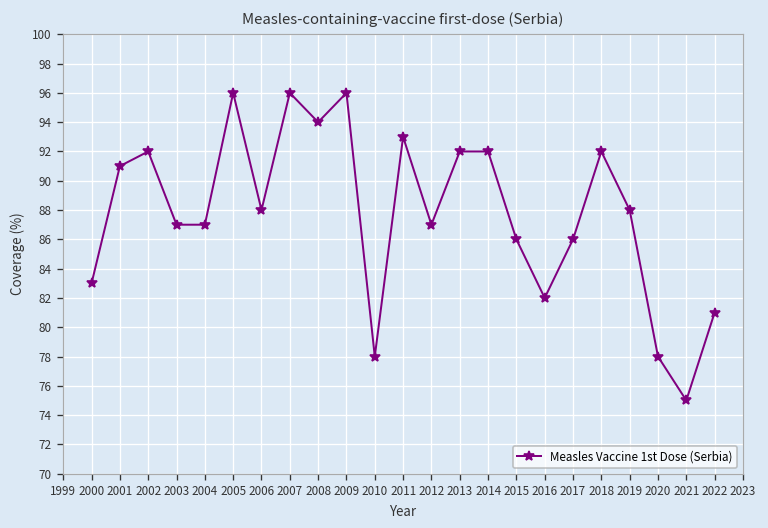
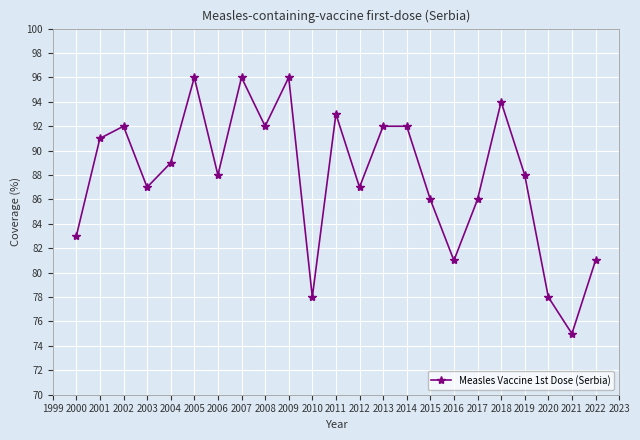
  {
    "2000": 83,
    "2001": 91,
    "2002": 92,
    "2003": 87,
-   "2004": 87,
+   "2004": 89,
    "2005": 96,
    "2006": 88,
    "2007": 96,
-   "2008": 94,
+   "2008": 92,
    "2009": 96,
    "2010": 78,
    "2011": 93,
    "2012": 87,
    "2013": 92,
    "2014": 92,
    "2015": 86,
-   "2016": 82,
+   "2016": 81,
    "2017": 86,
-   "2018": 92,
+   "2018": 94,
    "2019": 88,
    "2020": 78,
    "2021": 75,
    "2022": 81
  }
